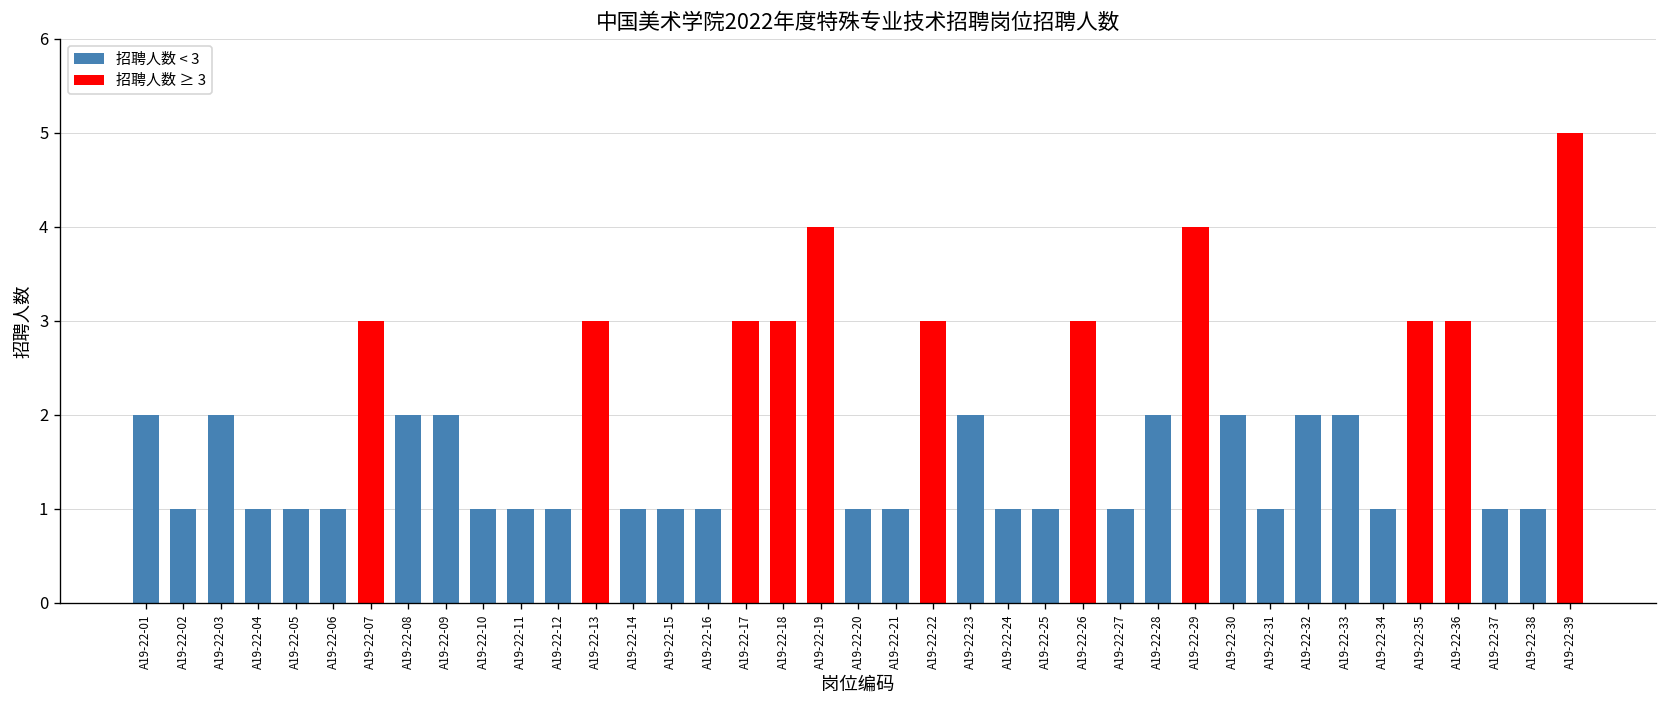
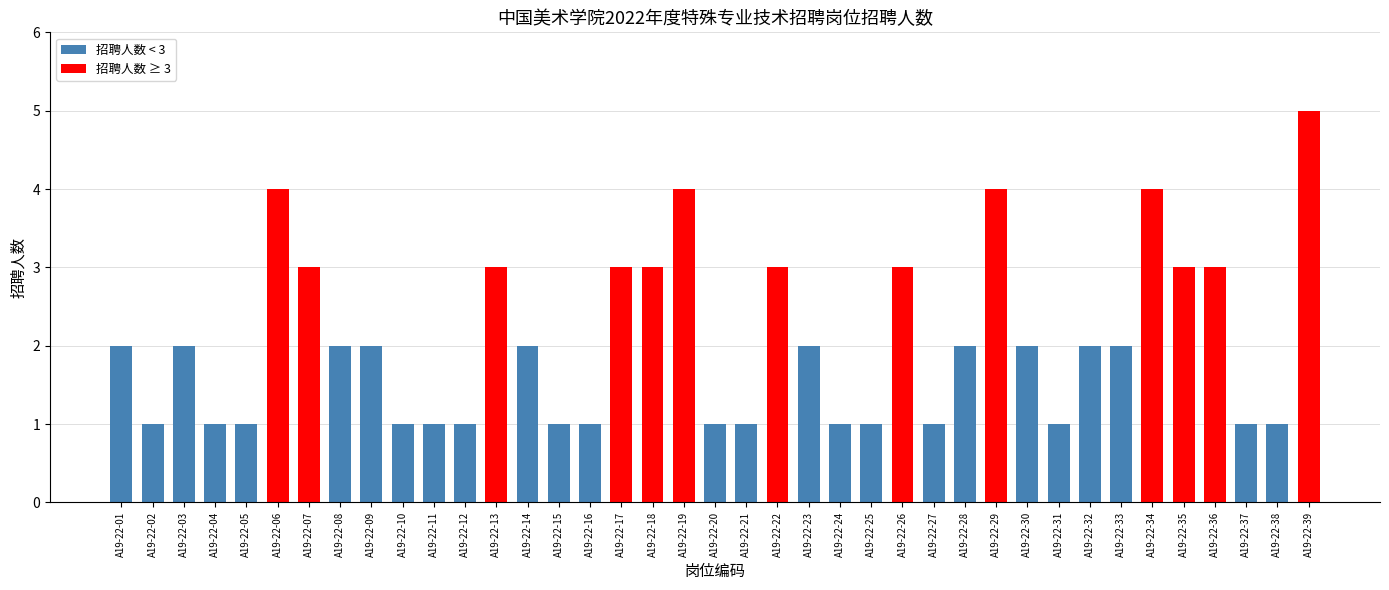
  {
    "A19-22-01": 2,
    "A19-22-02": 1,
    "A19-22-03": 2,
    "A19-22-04": 1,
    "A19-22-05": 1,
-   "A19-22-06": 1,
+   "A19-22-06": 4,
    "A19-22-07": 3,
    "A19-22-08": 2,
    "A19-22-09": 2,
    "A19-22-10": 1,
    "A19-22-11": 1,
    "A19-22-12": 1,
    "A19-22-13": 3,
-   "A19-22-14": 1,
+   "A19-22-14": 2,
    "A19-22-15": 1,
    "A19-22-16": 1,
    "A19-22-17": 3,
    "A19-22-18": 3,
    "A19-22-19": 4,
    "A19-22-20": 1,
    "A19-22-21": 1,
    "A19-22-22": 3,
    "A19-22-23": 2,
    "A19-22-24": 1,
    "A19-22-25": 1,
    "A19-22-26": 3,
    "A19-22-27": 1,
    "A19-22-28": 2,
    "A19-22-29": 4,
    "A19-22-30": 2,
    "A19-22-31": 1,
    "A19-22-32": 2,
    "A19-22-33": 2,
-   "A19-22-34": 1,
+   "A19-22-34": 4,
    "A19-22-35": 3,
    "A19-22-36": 3,
    "A19-22-37": 1,
    "A19-22-38": 1,
    "A19-22-39": 5
  }
